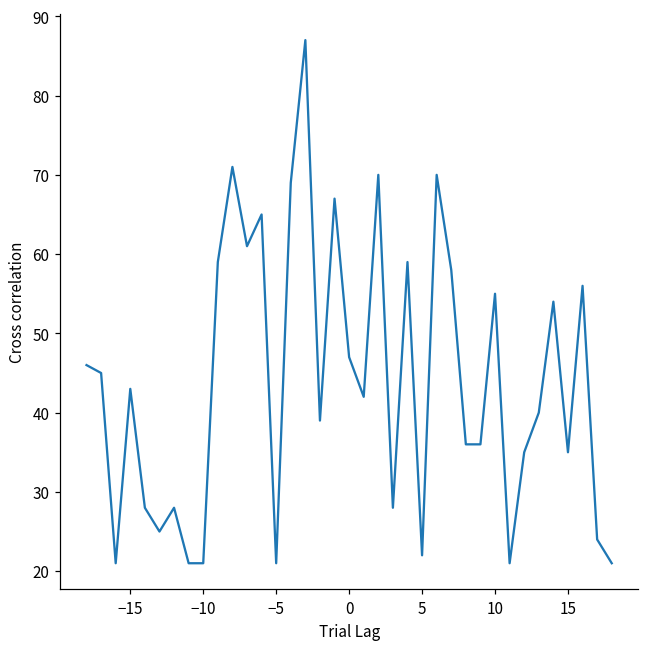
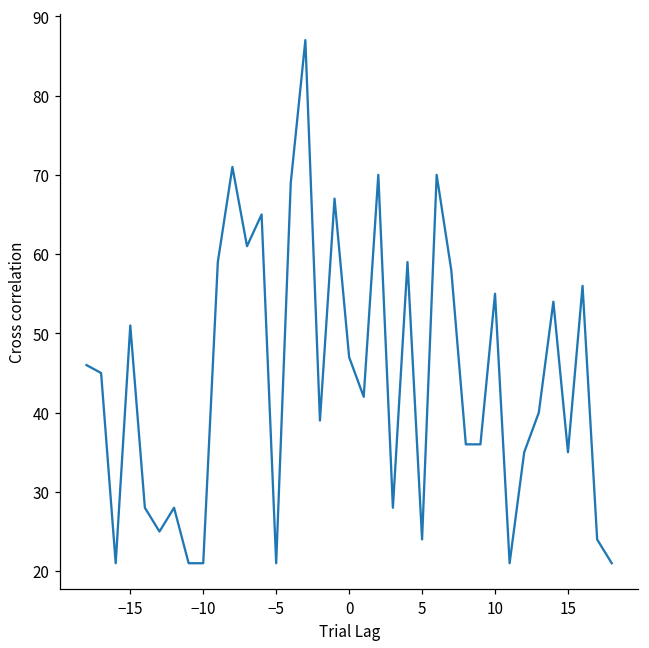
  {
-   "−15": 43,
+   "−15": 51,
    "−10": 21,
    "−5": 21,
    "0": 47,
-   "5": 22,
+   "5": 24,
    "10": 55,
    "15": 35
  }
